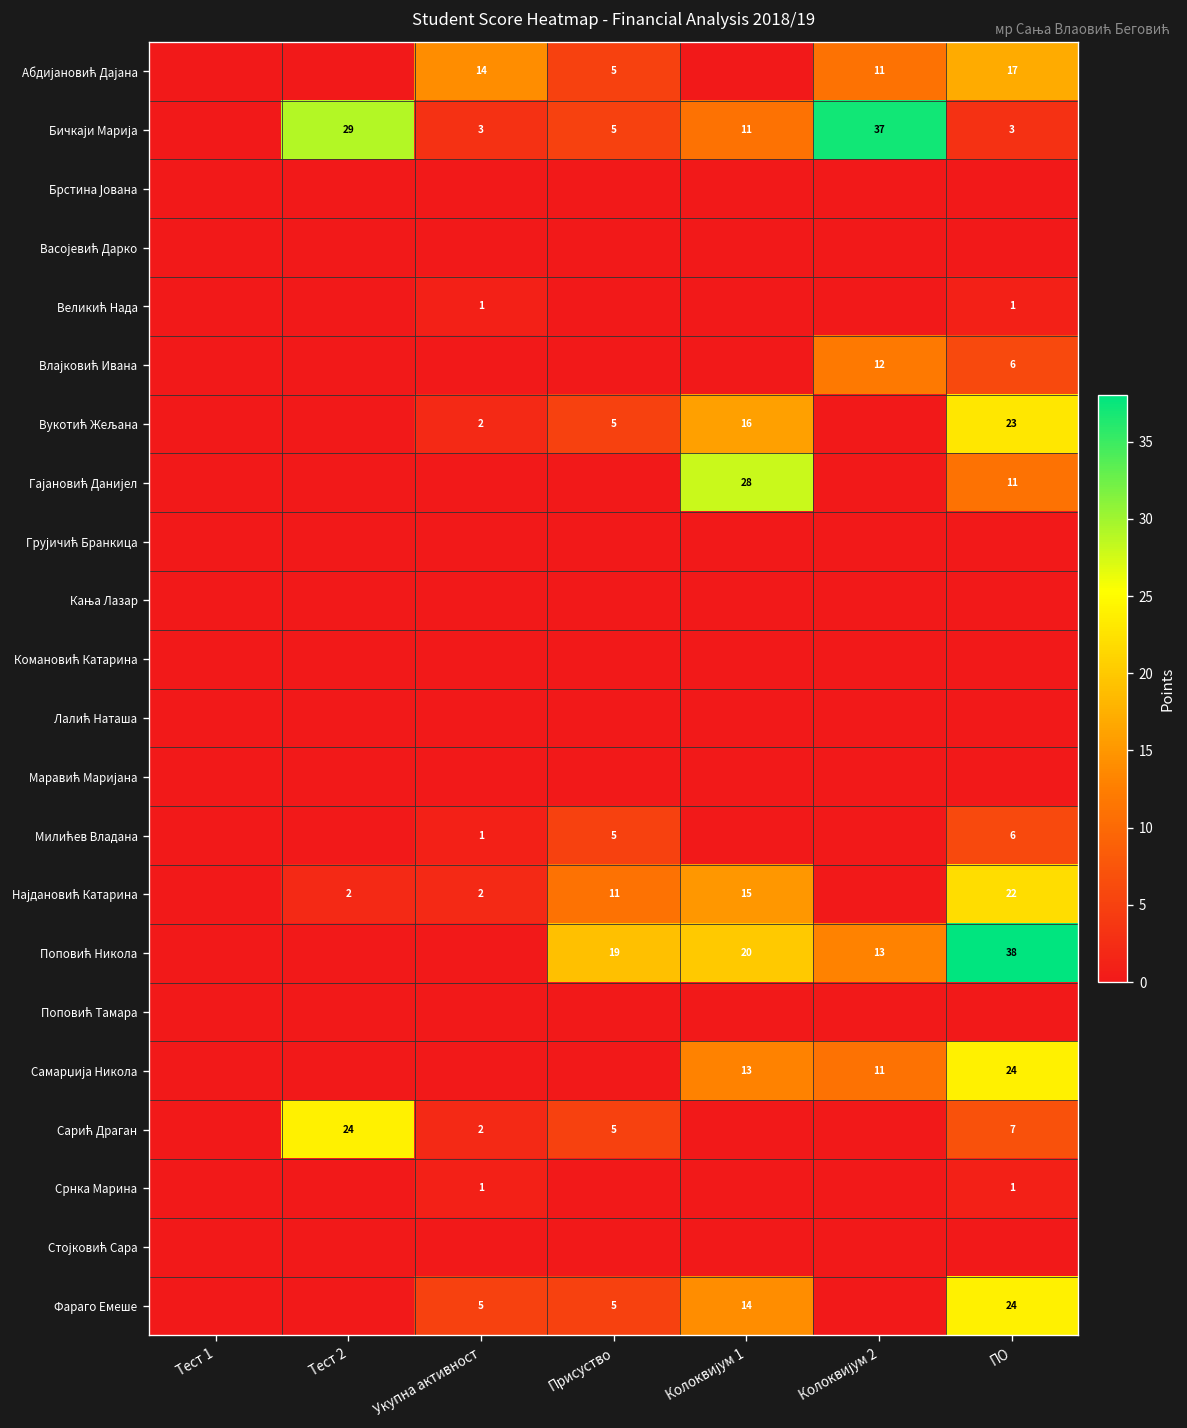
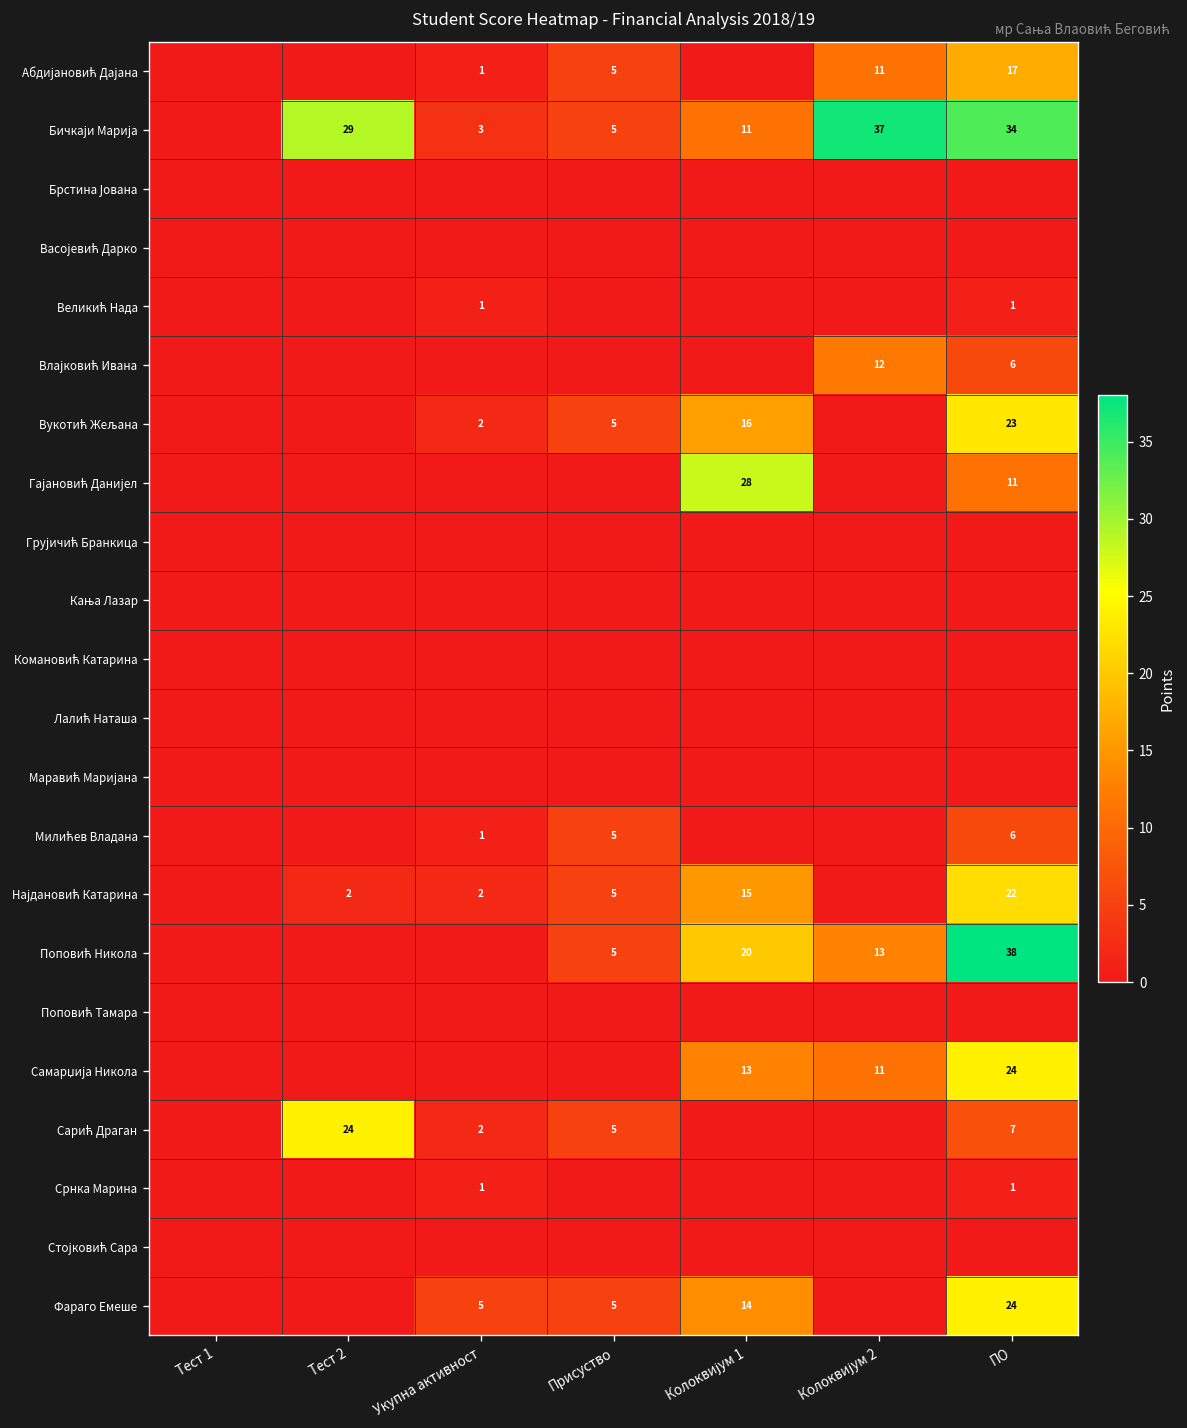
  {
    "Абдијановић Дајана": {
-     "Укупна активност": 14,
+     "Укупна активност": 1,
      "Присуство": 5,
      "Колоквијум 2": 11,
      "ПО": 17
    },
    "Бичкаји Марија": {
      "Тест 2": 29,
      "Укупна активност": 3,
      "Присуство": 5,
      "Колоквијум 1": 11,
      "Колоквијум 2": 37,
-     "ПО": 3
+     "ПО": 34
    },
    "Великић Нада": {
      "Укупна активност": 1,
      "ПО": 1
    },
    "Влајковић Ивана": {
      "Колоквијум 2": 12,
      "ПО": 6
    },
    "Вукотић Жељана": {
      "Укупна активност": 2,
      "Присуство": 5,
      "Колоквијум 1": 16,
      "ПО": 23
    },
    "Гајановић Данијел": {
      "Колоквијум 1": 28,
      "ПО": 11
    },
    "Милићев Владана": {
      "Укупна активност": 1,
      "Присуство": 5,
      "ПО": 6
    },
    "Најдановић Катарина": {
      "Тест 2": 2,
      "Укупна активност": 2,
-     "Присуство": 11,
+     "Присуство": 5,
      "Колоквијум 1": 15,
      "ПО": 22
    },
    "Поповић Никола": {
-     "Присуство": 19,
+     "Присуство": 5,
      "Колоквијум 1": 20,
      "Колоквијум 2": 13,
      "ПО": 38
    },
    "Самарџија Никола": {
      "Колоквијум 1": 13,
      "Колоквијум 2": 11,
      "ПО": 24
    },
    "Сарић Драган": {
      "Тест 2": 24,
      "Укупна активност": 2,
      "Присуство": 5,
      "ПО": 7
    },
    "Срнка Марина": {
      "Укупна активност": 1,
      "ПО": 1
    },
    "Фараго Емеше": {
      "Укупна активност": 5,
      "Присуство": 5,
      "Колоквијум 1": 14,
      "ПО": 24
    }
  }
